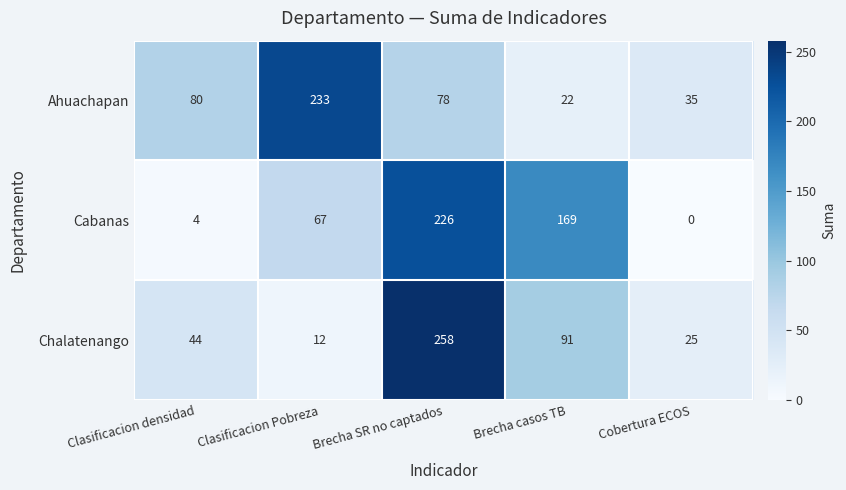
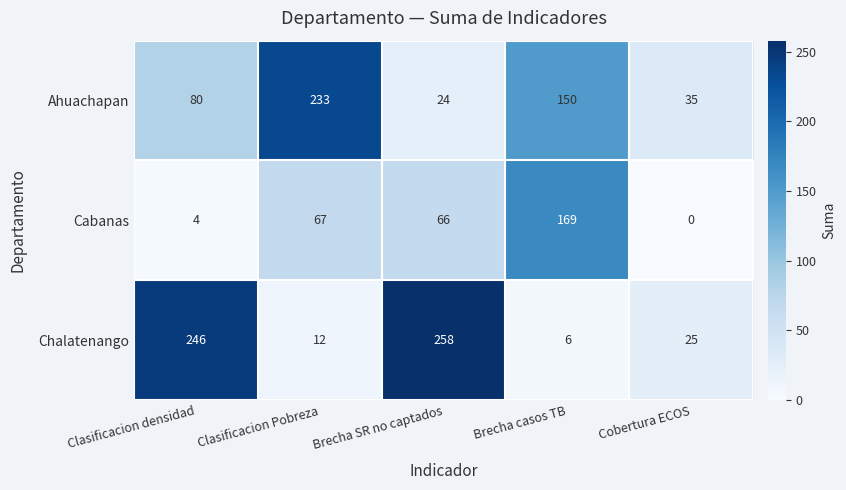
  {
    "Ahuachapan": {
      "Clasificacion densidad": 80,
      "Clasificacion Pobreza": 233,
-     "Brecha SR no captados": 78,
-     "Brecha casos TB": 22,
+     "Brecha SR no captados": 24,
+     "Brecha casos TB": 150,
      "Cobertura ECOS": 35
    },
    "Cabanas": {
      "Clasificacion densidad": 4,
      "Clasificacion Pobreza": 67,
-     "Brecha SR no captados": 226,
+     "Brecha SR no captados": 66,
      "Brecha casos TB": 169,
      "Cobertura ECOS": 0
    },
    "Chalatenango": {
-     "Clasificacion densidad": 44,
+     "Clasificacion densidad": 246,
      "Clasificacion Pobreza": 12,
      "Brecha SR no captados": 258,
-     "Brecha casos TB": 91,
+     "Brecha casos TB": 6,
      "Cobertura ECOS": 25
    }
  }
